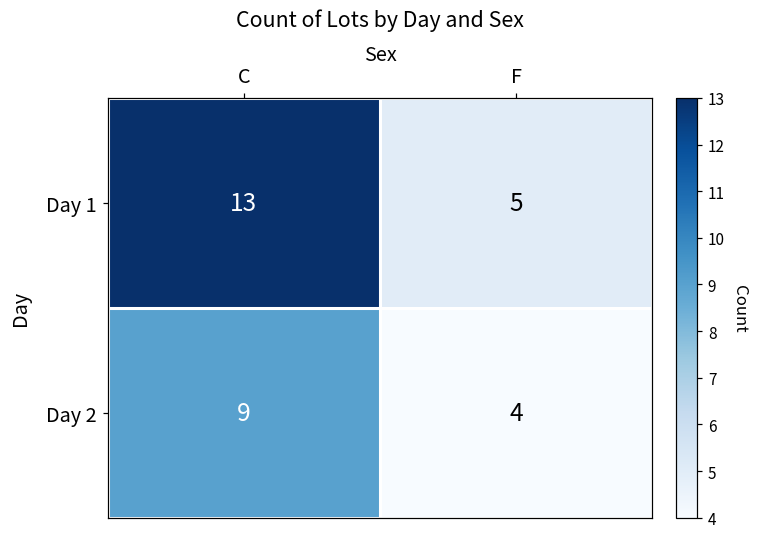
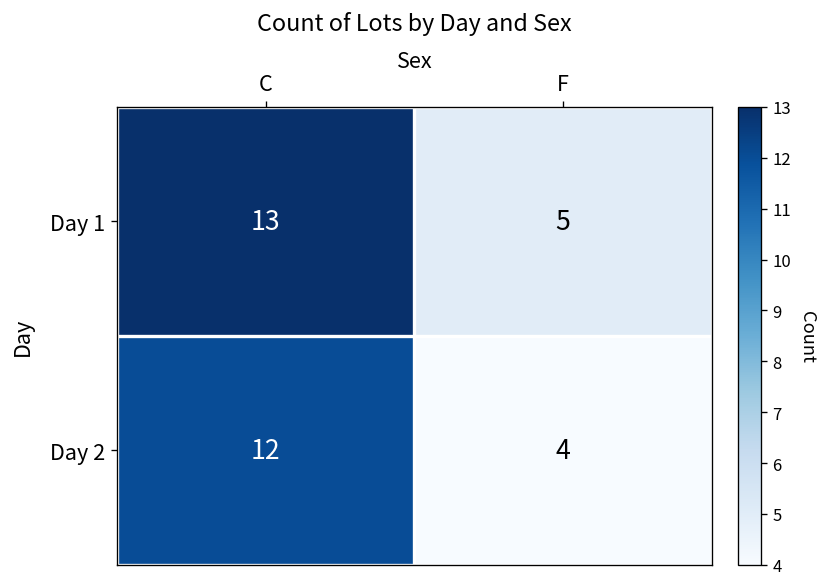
  {
    "Day 1": {
      "C": 13,
      "F": 5
    },
    "Day 2": {
-     "C": 9,
+     "C": 12,
      "F": 4
    }
  }
